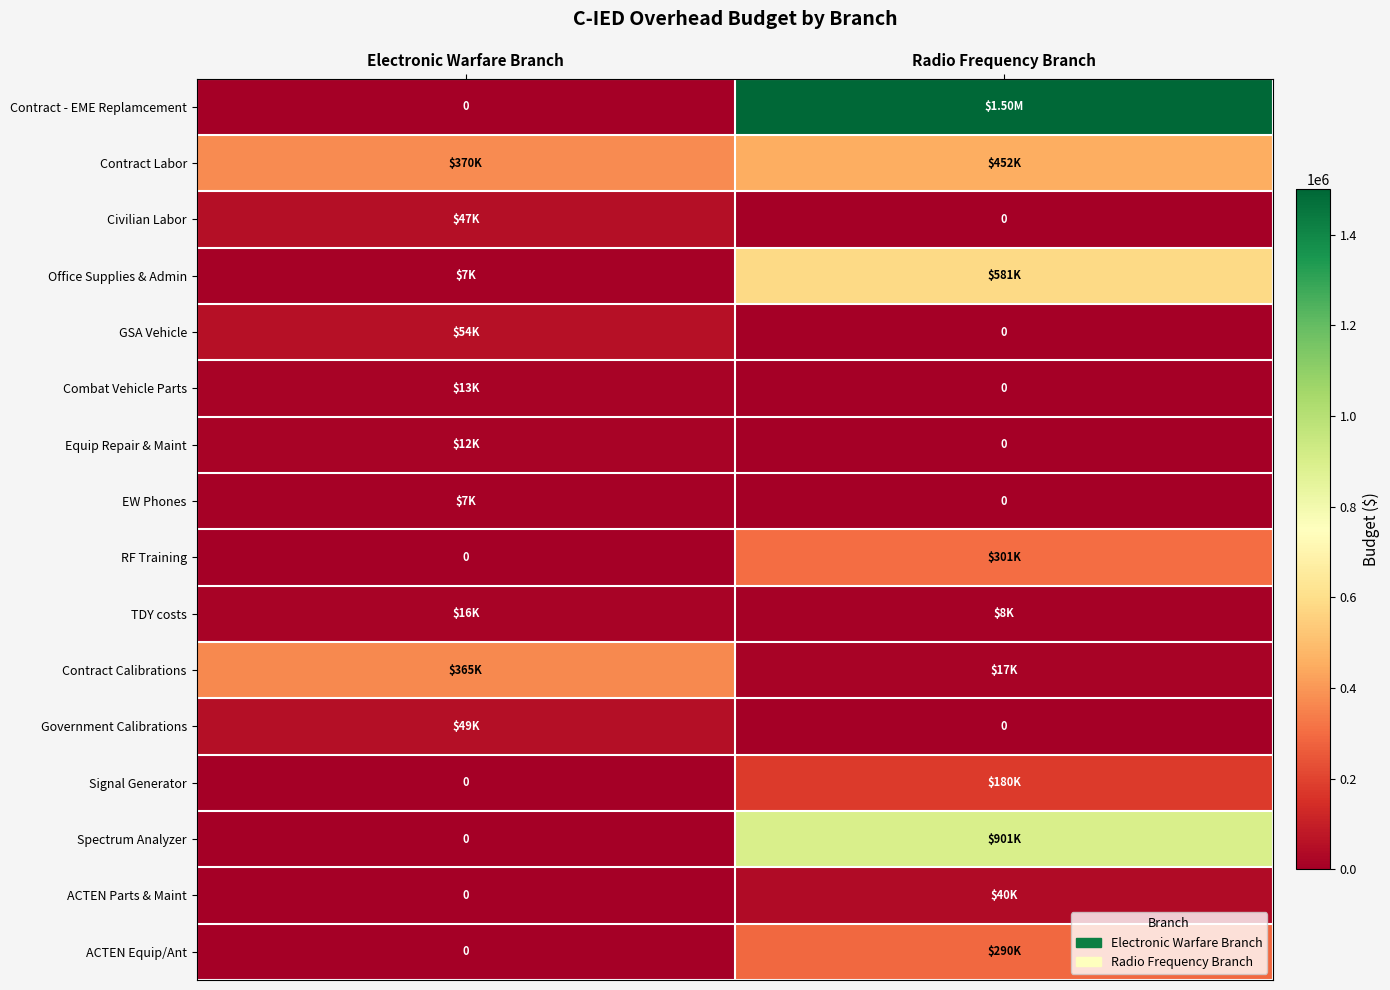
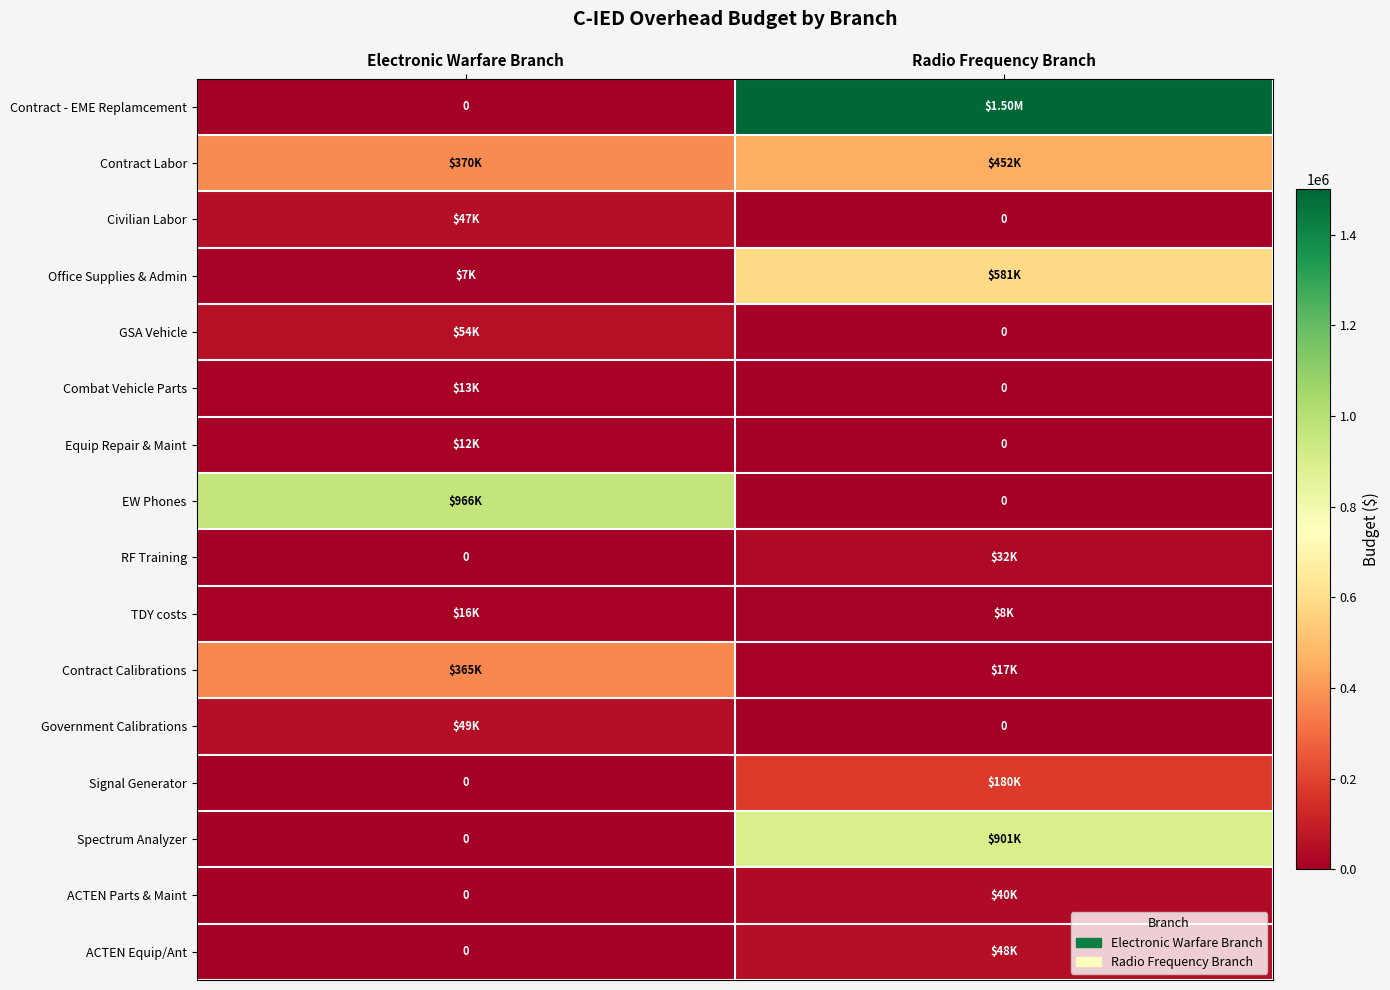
  {
    "Contract - EME Replamcement": {
      "Electronic Warfare Branch": "0",
      "Radio Frequency Branch": "$1.50M"
    },
    "Contract Labor": {
      "Electronic Warfare Branch": "$370K",
      "Radio Frequency Branch": "$452K"
    },
    "Civilian Labor": {
      "Electronic Warfare Branch": "$47K",
      "Radio Frequency Branch": "0"
    },
    "Office Supplies & Admin": {
      "Electronic Warfare Branch": "$7K",
      "Radio Frequency Branch": "$581K"
    },
    "GSA Vehicle": {
      "Electronic Warfare Branch": "$54K",
      "Radio Frequency Branch": "0"
    },
    "Combat Vehicle Parts": {
      "Electronic Warfare Branch": "$13K",
      "Radio Frequency Branch": "0"
    },
    "Equip Repair & Maint": {
      "Electronic Warfare Branch": "$12K",
      "Radio Frequency Branch": "0"
    },
    "EW Phones": {
-     "Electronic Warfare Branch": "$7K",
+     "Electronic Warfare Branch": "$966K",
      "Radio Frequency Branch": "0"
    },
    "RF Training": {
      "Electronic Warfare Branch": "0",
-     "Radio Frequency Branch": "$301K"
+     "Radio Frequency Branch": "$32K"
    },
    "TDY costs": {
      "Electronic Warfare Branch": "$16K",
      "Radio Frequency Branch": "$8K"
    },
    "Contract Calibrations": {
      "Electronic Warfare Branch": "$365K",
      "Radio Frequency Branch": "$17K"
    },
    "Government Calibrations": {
      "Electronic Warfare Branch": "$49K",
      "Radio Frequency Branch": "0"
    },
    "Signal Generator": {
      "Electronic Warfare Branch": "0",
      "Radio Frequency Branch": "$180K"
    },
    "Spectrum Analyzer": {
      "Electronic Warfare Branch": "0",
      "Radio Frequency Branch": "$901K"
    },
    "ACTEN Parts & Maint": {
      "Electronic Warfare Branch": "0",
      "Radio Frequency Branch": "$40K"
    },
    "ACTEN Equip/Ant": {
      "Electronic Warfare Branch": "0",
-     "Radio Frequency Branch": "$290K"
+     "Radio Frequency Branch": "$48K"
    }
  }
